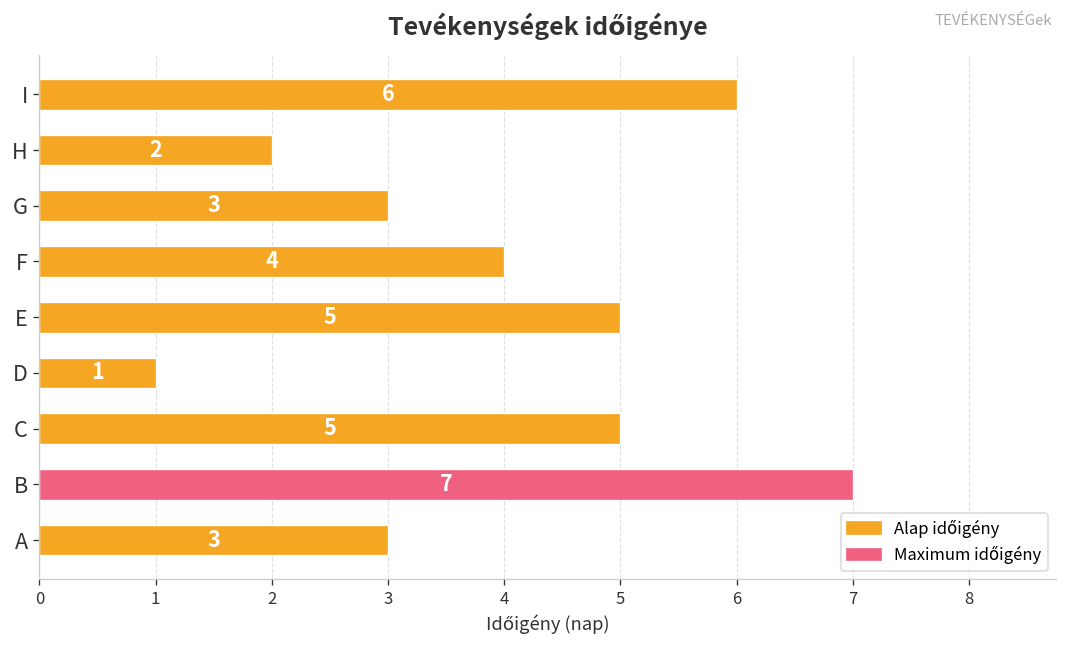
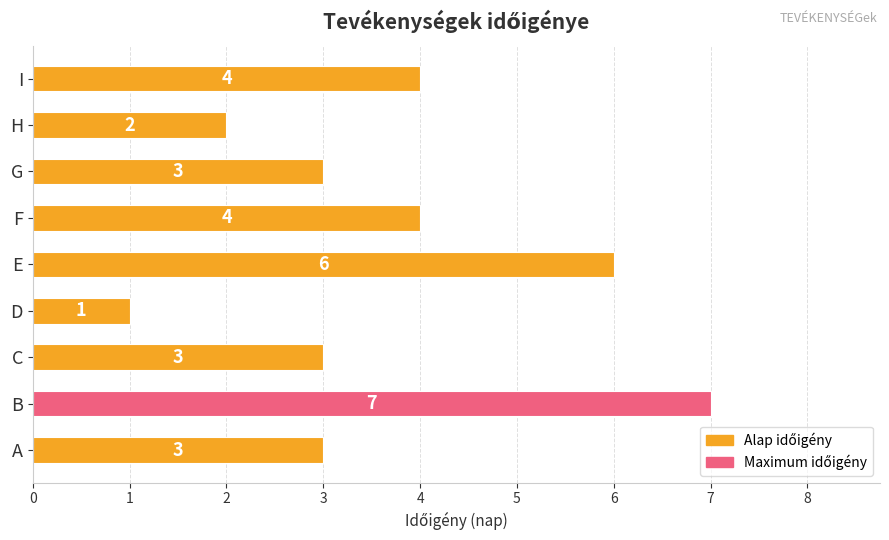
  {
-   "I": 6,
+   "I": 4,
    "H": 2,
    "G": 3,
    "F": 4,
-   "E": 5,
+   "E": 6,
    "D": 1,
-   "C": 5,
+   "C": 3,
    "B": 7,
    "A": 3
  }
